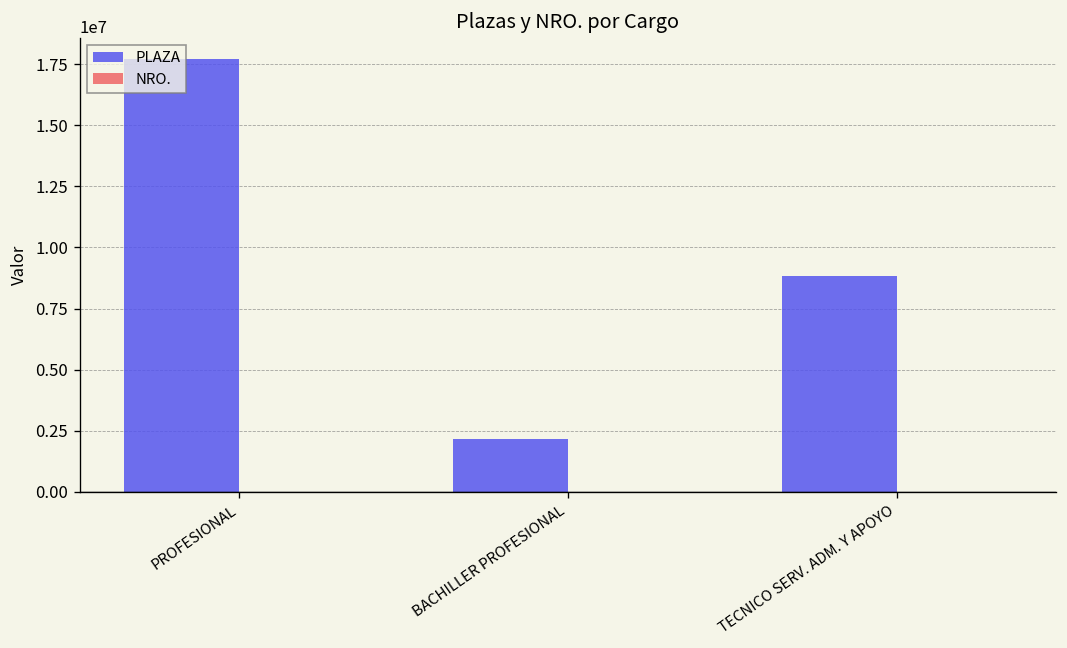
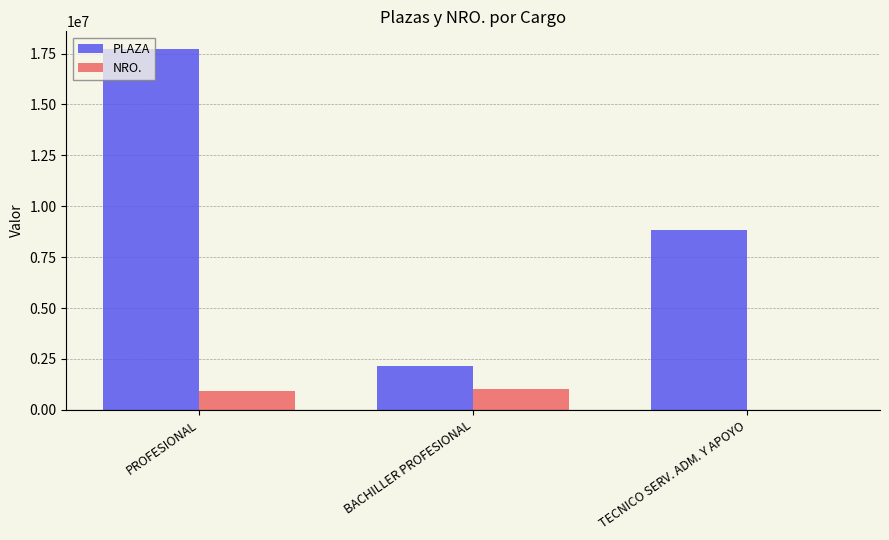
  {
    "PLAZA": {
      "BACHILLER PROFESIONAL": 2200000,
      "TECNICO SERV. ADM. Y APOYO": 8800000
    },
    "NRO.": {
-     "PROFESIONAL": 0,
-     "BACHILLER PROFESIONAL": 0
+     "PROFESIONAL": 900000,
+     "BACHILLER PROFESIONAL": 1000000
    }
  }
